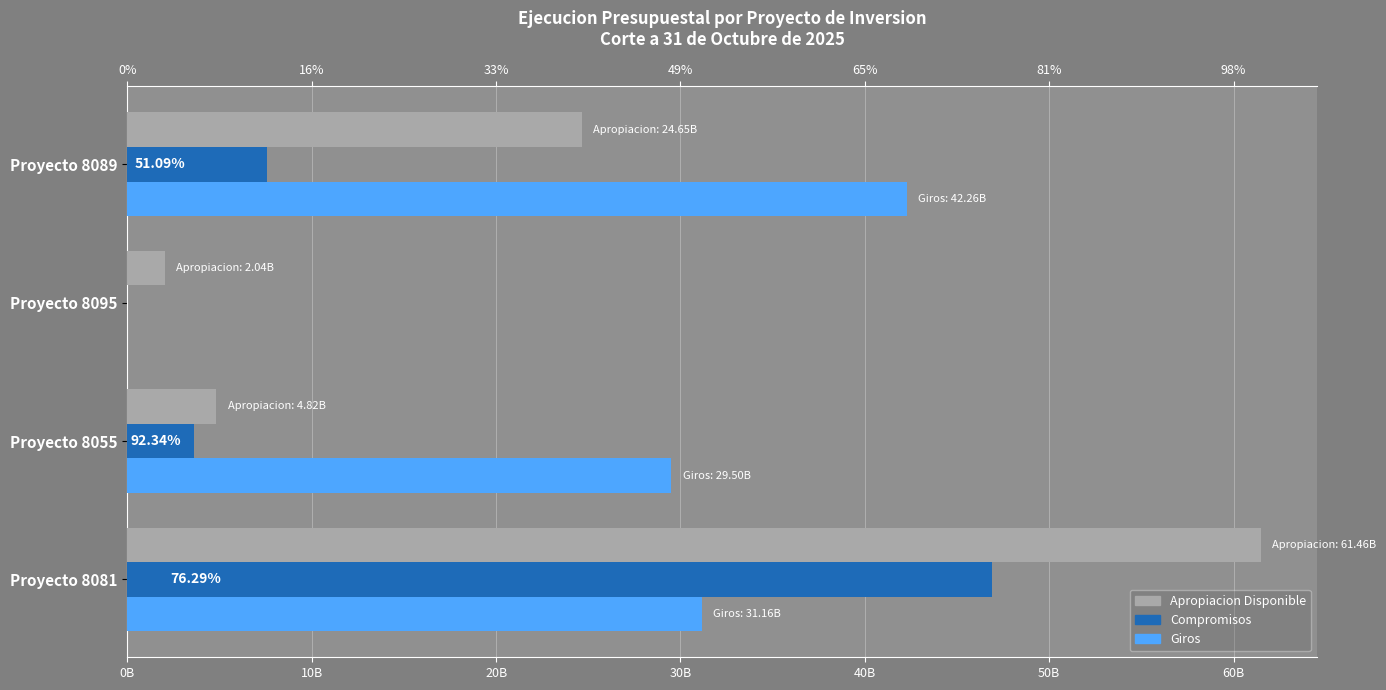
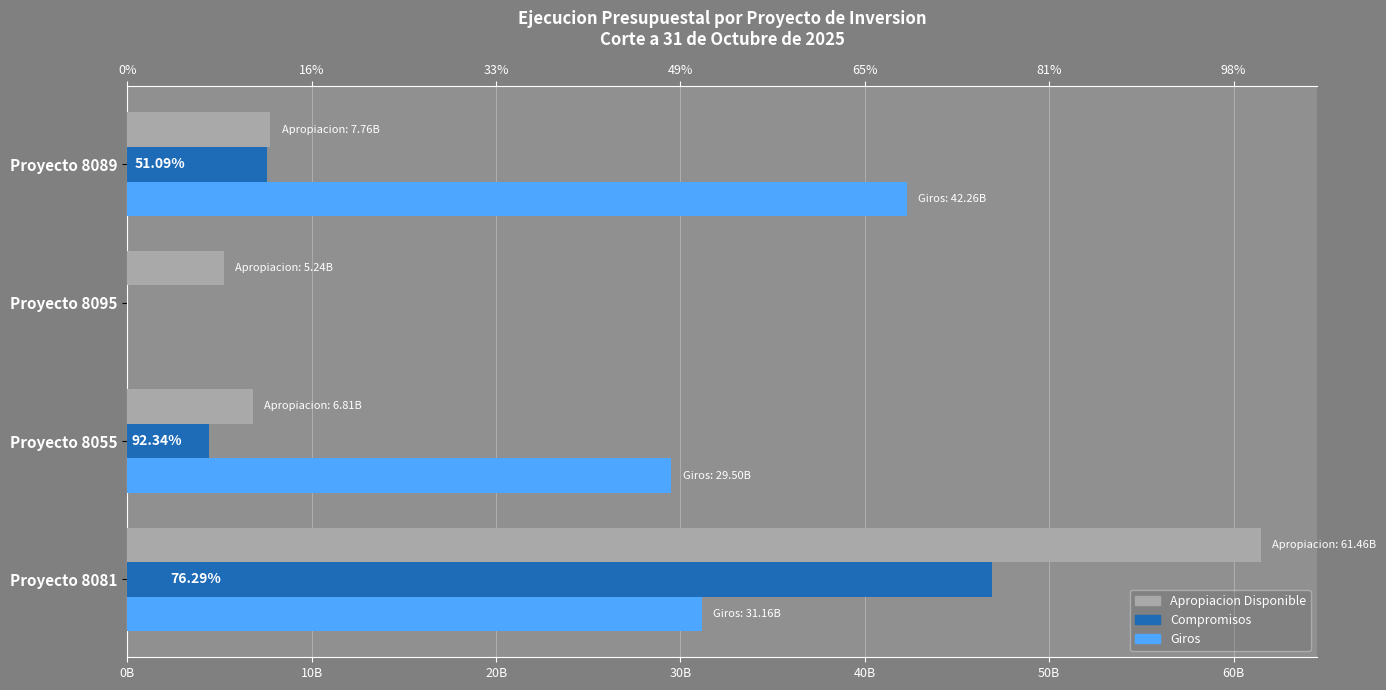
  {
    "Apropiacion Disponible": {
-     "Proyecto 8089": "24.65B",
-     "Proyecto 8095": "2.04B",
-     "Proyecto 8055": "4.82B",
+     "Proyecto 8089": "7.76B",
+     "Proyecto 8095": "5.24B",
+     "Proyecto 8055": "6.81B",
      "Proyecto 8081": "61.46B"
    },
    "Compromisos": {
      "Proyecto 8095": "0",
-     "Proyecto 8055": "3600000000"
+     "Proyecto 8055": "4500000000"
    },
    "Giros": {
      "Proyecto 8089": "42.26B",
      "Proyecto 8055": "29.50B",
      "Proyecto 8081": "31.16B"
    }
  }
